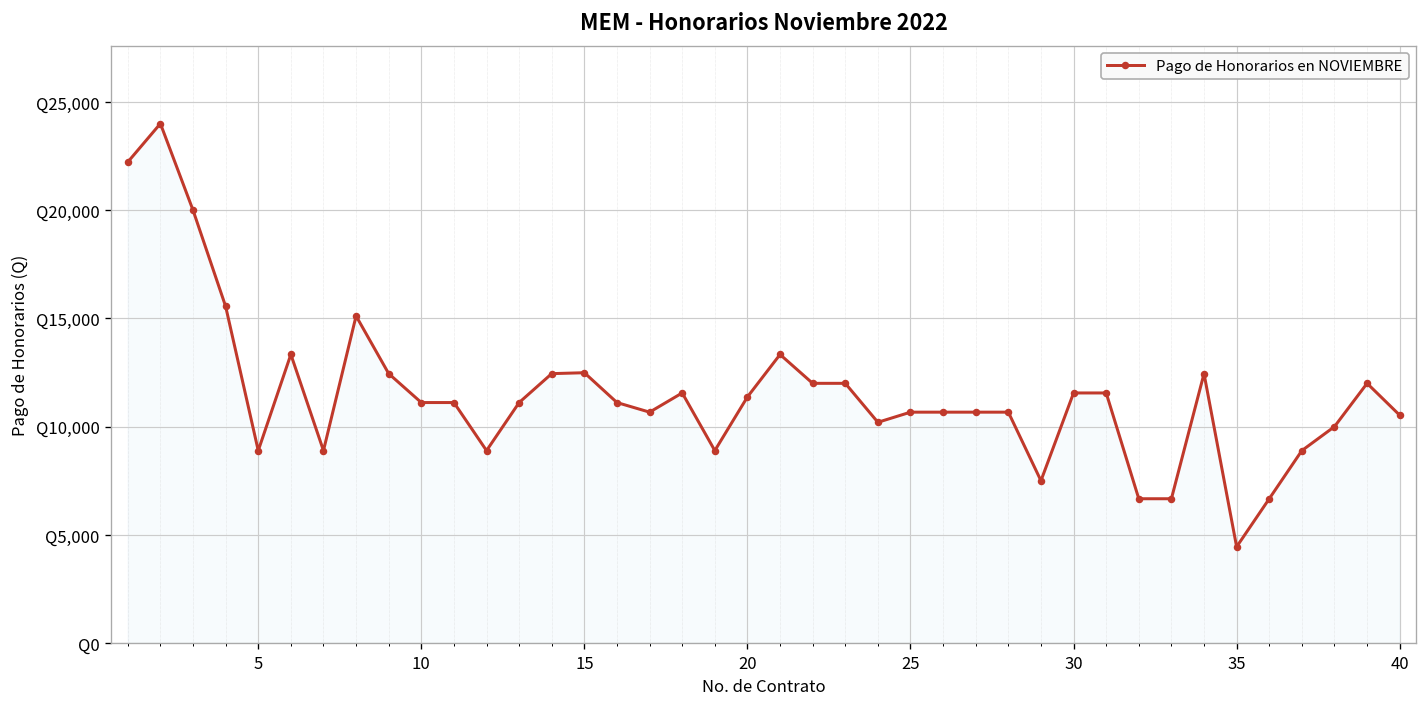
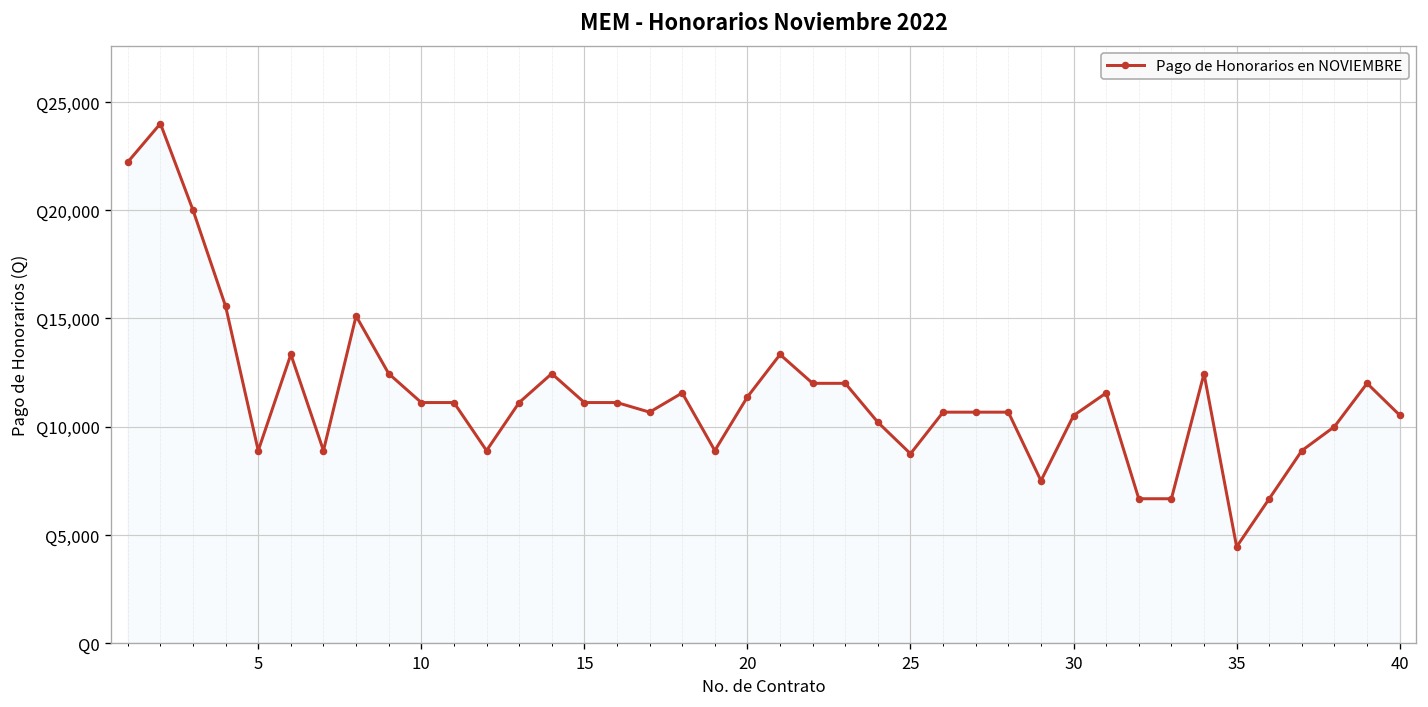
  {
    "5": "Q8,900",
    "10": "Q11,100",
-   "15": "Q12,500",
+   "15": "Q11,100",
    "20": "Q11,400",
-   "25": "Q10,700",
-   "30": "Q11,600",
+   "25": "Q8,700",
+   "30": "Q10,500",
    "35": "Q4,400",
    "40": "Q10,500"
  }
